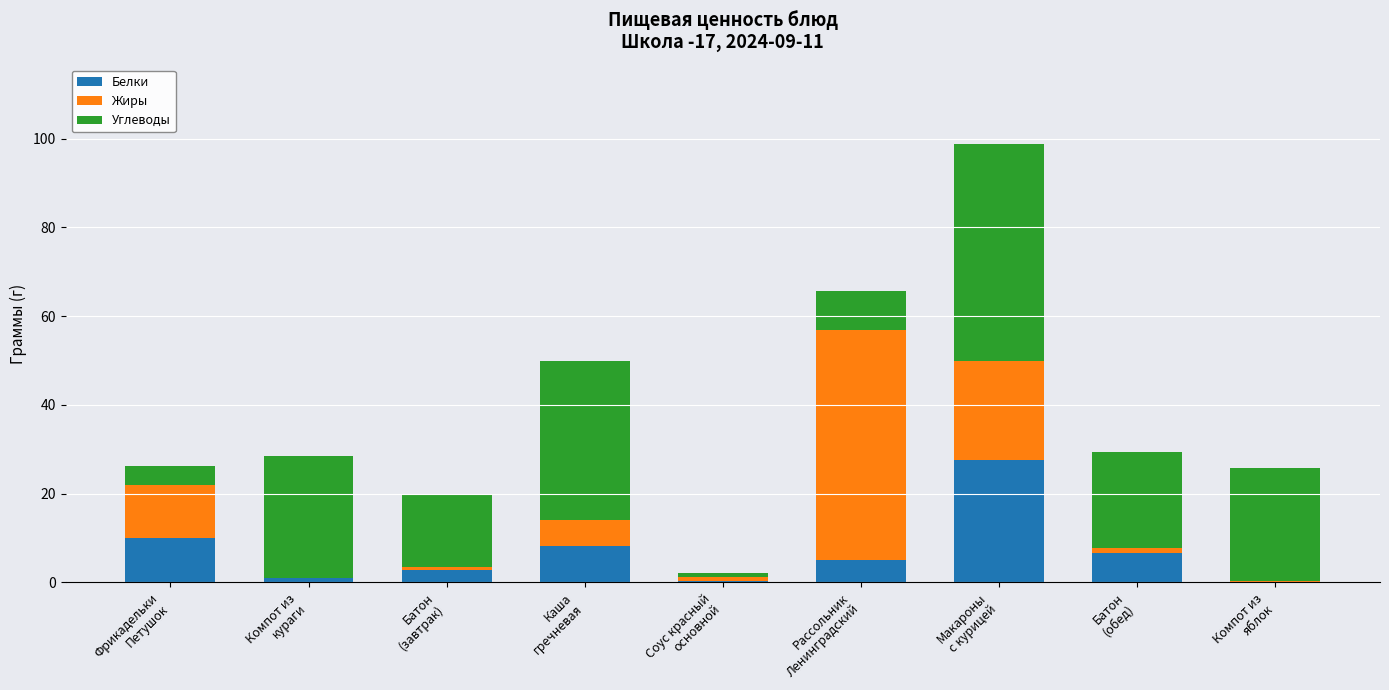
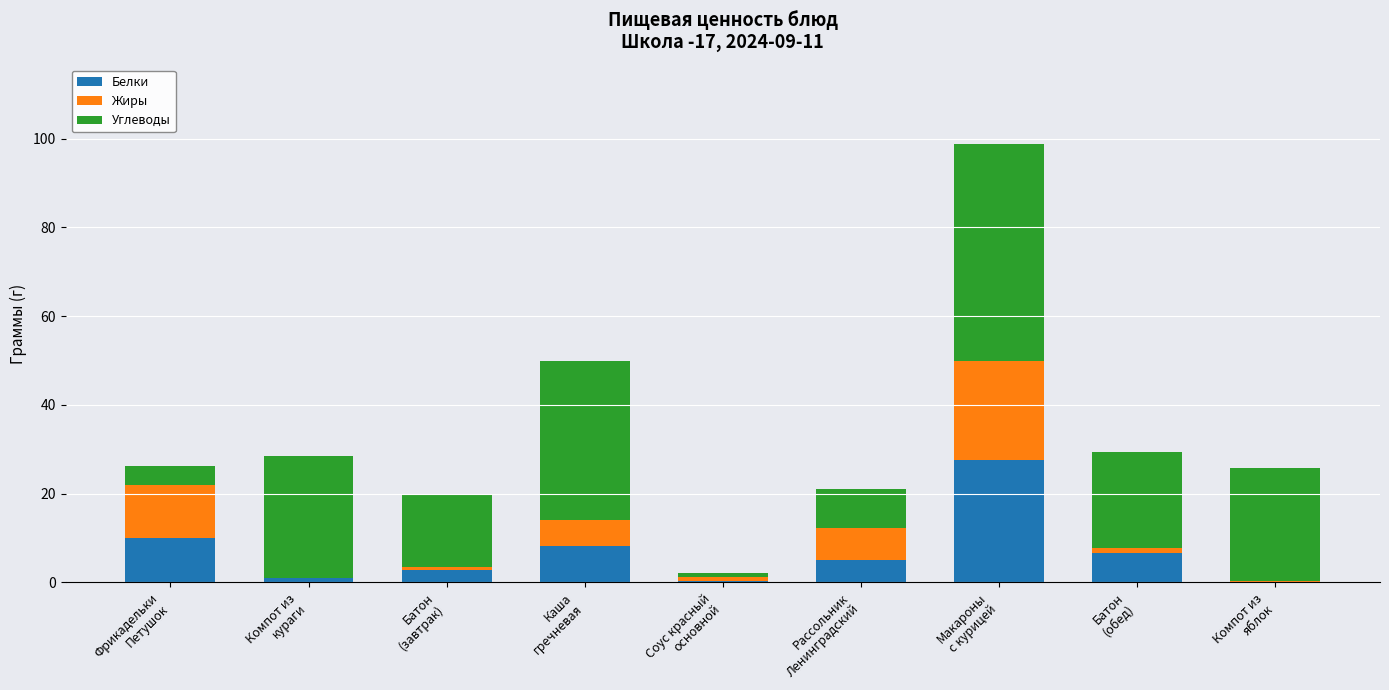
  {
    "Белки": {
      "Фрикадельки Петушок": 10,
      "Компот из кураги": 1,
      "Батон (завтрак)": 3,
      "Каша гречневая": 8,
      "Рассольник Ленинградский": 5,
      "Макароны с курицей": 28,
      "Батон (обед)": 7
    },
    "Жиры": {
      "Фрикадельки Петушок": 12,
      "Батон (завтрак)": 1,
      "Каша гречневая": 6,
      "Соус красный основной": 1,
-     "Рассольник Ленинградский": 52,
+     "Рассольник Ленинградский": 7,
      "Макароны с курицей": 22,
      "Батон (обед)": 1
    },
    "Углеводы": {
      "Фрикадельки Петушок": 4,
      "Компот из кураги": 28,
      "Батон (завтрак)": 16,
      "Каша гречневая": 36,
      "Соус красный основной": 1,
      "Рассольник Ленинградский": 9,
      "Макароны с курицей": 49,
      "Батон (обед)": 22,
      "Компот из яблок": 25
    }
  }
